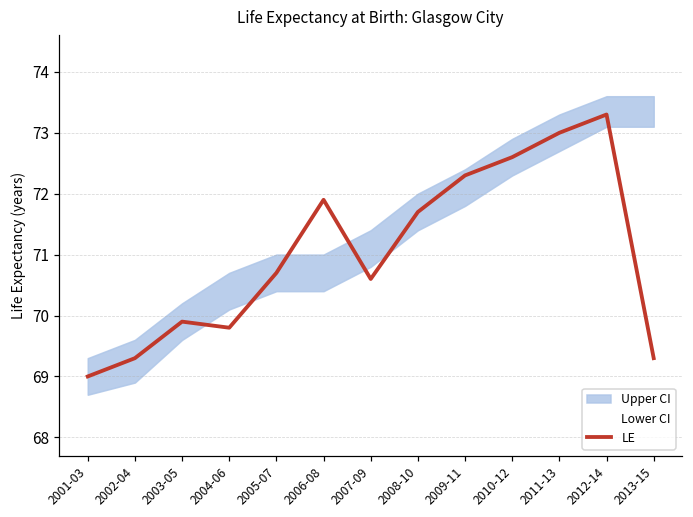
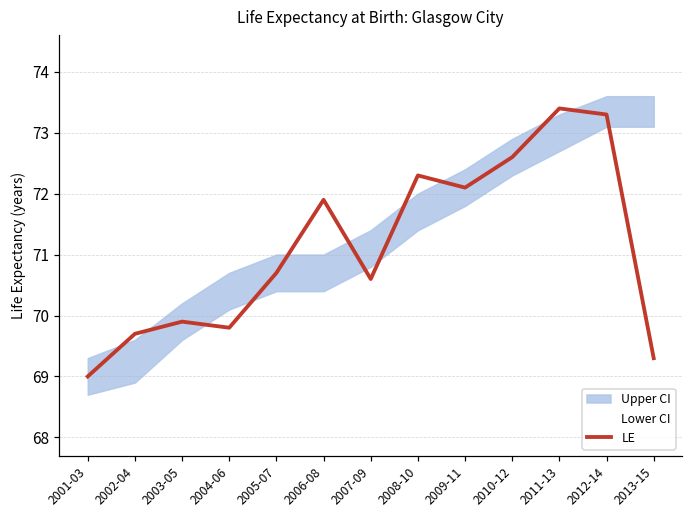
  {
    "LE": {
      "2001-03": 69.0,
-     "2002-04": 69.3,
+     "2002-04": 69.7,
      "2003-05": 69.9,
      "2004-06": 69.8,
      "2005-07": 70.7,
      "2006-08": 71.9,
      "2007-09": 70.6,
-     "2008-10": 71.7,
-     "2009-11": 72.3,
+     "2008-10": 72.3,
+     "2009-11": 72.1,
      "2010-12": 72.6,
-     "2011-13": 73.0,
+     "2011-13": 73.4,
      "2012-14": 73.3,
      "2013-15": 69.3
    }
  }
